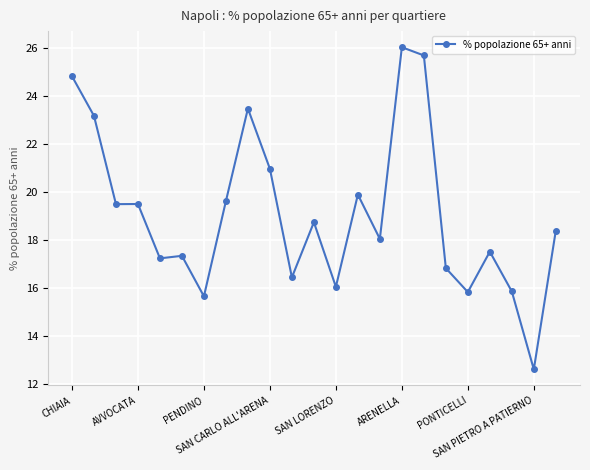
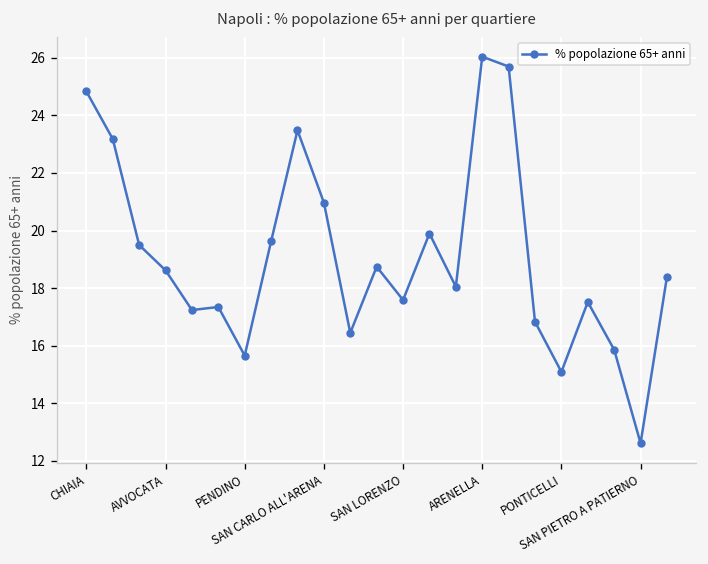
  {
    "CHIAIA": 24.8,
-   "AVVOCATA": 19.5,
+   "AVVOCATA": 18.6,
    "PENDINO": 15.7,
    "SAN CARLO ALL'ARENA": 21.0,
-   "SAN LORENZO": 16.1,
+   "SAN LORENZO": 17.6,
    "ARENELLA": 26.0,
-   "PONTICELLI": 15.8,
+   "PONTICELLI": 15.1,
    "SAN PIETRO A PATIERNO": 12.6
  }
